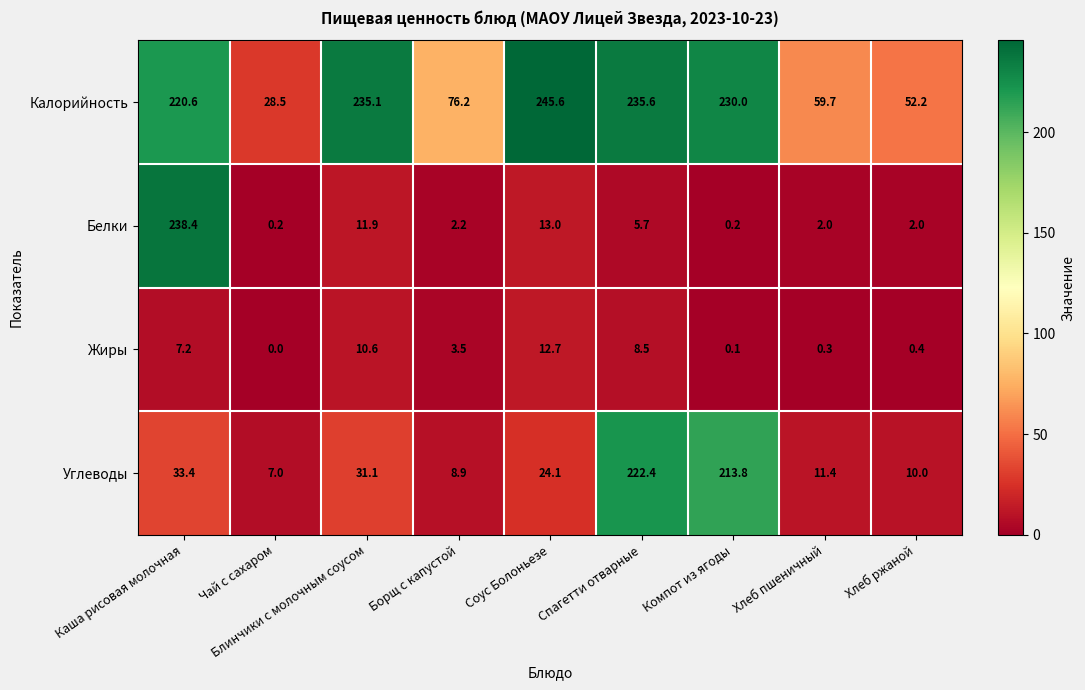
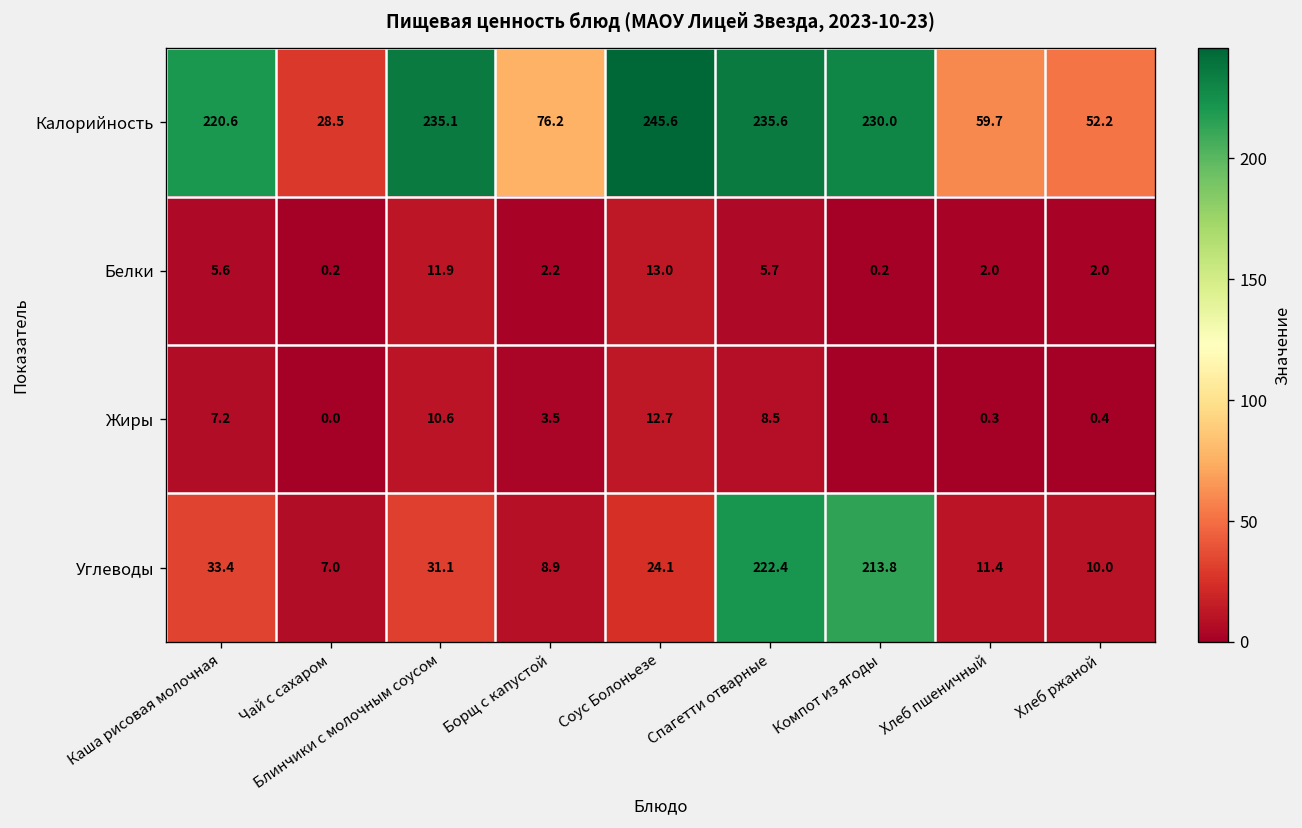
  {
    "Калорийность": {
      "Каша рисовая молочная": 220.6,
      "Чай с сахаром": 28.5,
      "Блинчики с молочным соусом": 235.1,
      "Борщ с капустой": 76.2,
      "Соус Болоньезе": 245.6,
      "Спагетти отварные": 235.6,
      "Компот из ягоды": 230.0,
      "Хлеб пшеничный": 59.7,
      "Хлеб ржаной": 52.2
    },
    "Белки": {
-     "Каша рисовая молочная": 238.4,
+     "Каша рисовая молочная": 5.6,
      "Чай с сахаром": 0.2,
      "Блинчики с молочным соусом": 11.9,
      "Борщ с капустой": 2.2,
      "Соус Болоньезе": 13.0,
      "Спагетти отварные": 5.7,
      "Компот из ягоды": 0.2,
      "Хлеб пшеничный": 2.0,
      "Хлеб ржаной": 2.0
    },
    "Жиры": {
      "Каша рисовая молочная": 7.2,
      "Чай с сахаром": 0.0,
      "Блинчики с молочным соусом": 10.6,
      "Борщ с капустой": 3.5,
      "Соус Болоньезе": 12.7,
      "Спагетти отварные": 8.5,
      "Компот из ягоды": 0.1,
      "Хлеб пшеничный": 0.3,
      "Хлеб ржаной": 0.4
    },
    "Углеводы": {
      "Каша рисовая молочная": 33.4,
      "Чай с сахаром": 7.0,
      "Блинчики с молочным соусом": 31.1,
      "Борщ с капустой": 8.9,
      "Соус Болоньезе": 24.1,
      "Спагетти отварные": 222.4,
      "Компот из ягоды": 213.8,
      "Хлеб пшеничный": 11.4,
      "Хлеб ржаной": 10.0
    }
  }
